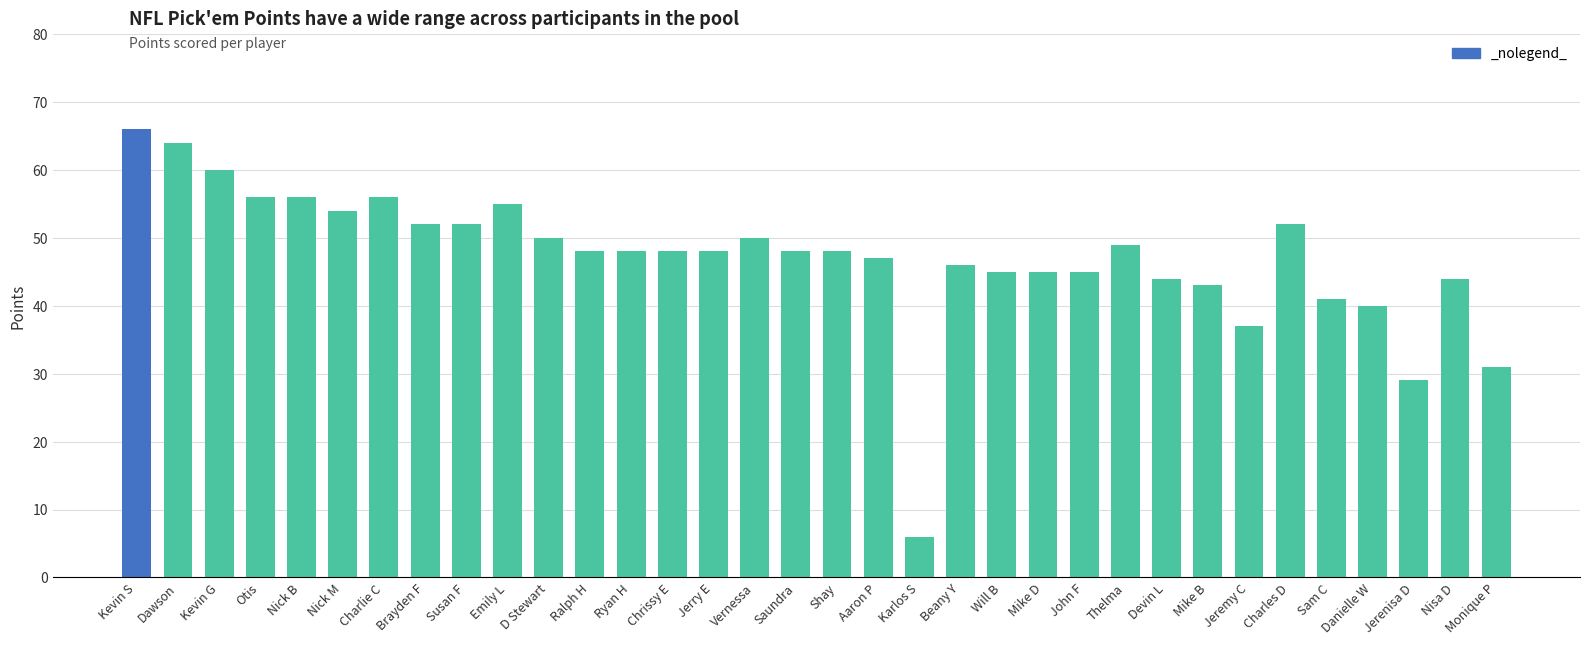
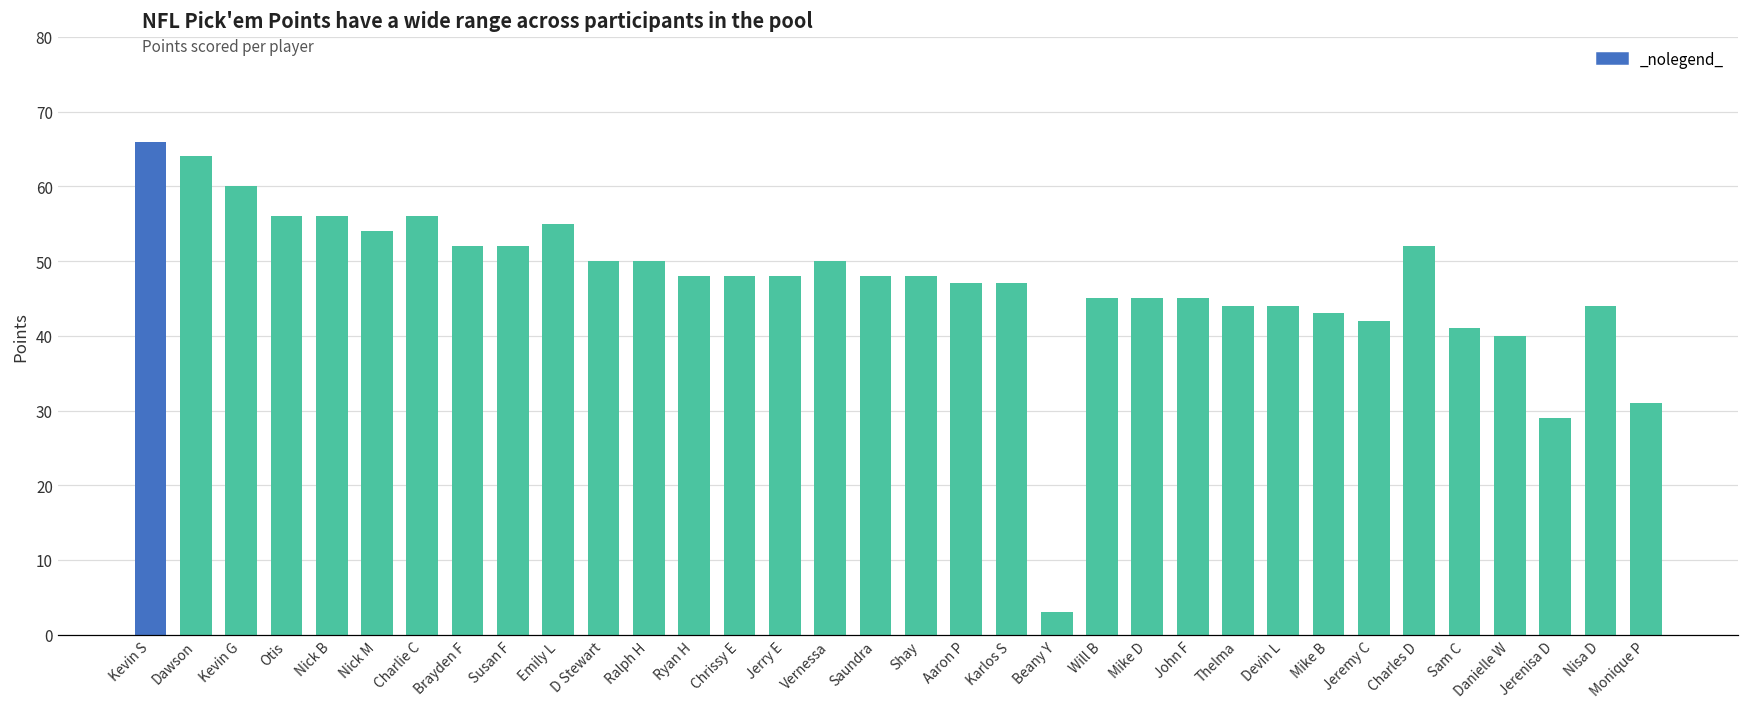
  {
    "Kevin S": 66,
    "Dawson": 64,
    "Kevin G": 60,
    "Otis": 56,
    "Nick B": 56,
    "Nick M": 54,
    "Charlie C": 56,
    "Brayden F": 52,
    "Susan F": 52,
    "Emily L": 55,
    "D Stewart": 50,
-   "Ralph H": 48,
+   "Ralph H": 50,
    "Ryan H": 48,
    "Chrissy E": 48,
    "Jerry E": 48,
    "Vernessa": 50,
    "Saundra": 48,
    "Shay": 48,
    "Aaron P": 47,
-   "Karlos S": 6,
-   "Beany Y": 46,
+   "Karlos S": 47,
+   "Beany Y": 3,
    "Will B": 45,
    "Mike D": 45,
    "John F": 45,
-   "Thelma": 49,
+   "Thelma": 44,
    "Devin L": 44,
    "Mike B": 43,
-   "Jeremy C": 37,
+   "Jeremy C": 42,
    "Charles D": 52,
    "Sam C": 41,
    "Danielle W": 40,
    "Jerenisa D": 29,
    "Nisa D": 44,
    "Monique P": 31
  }
